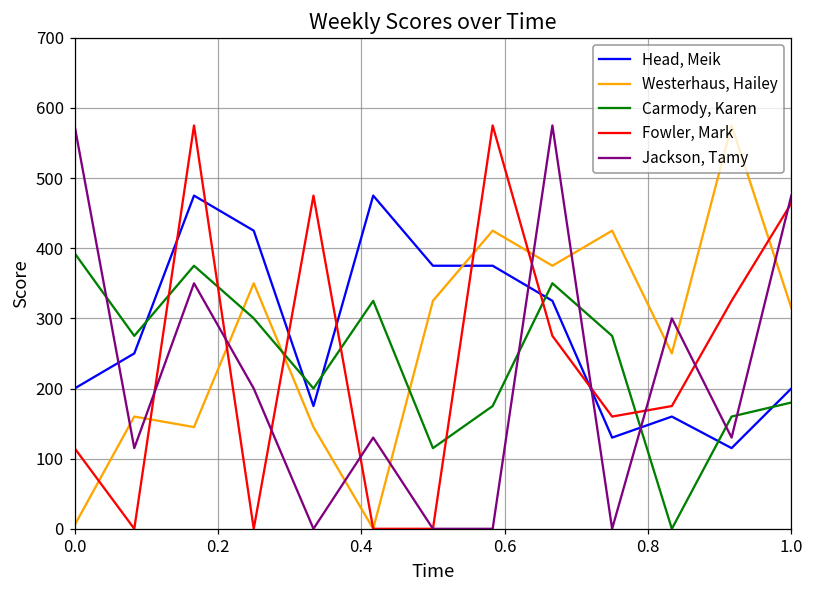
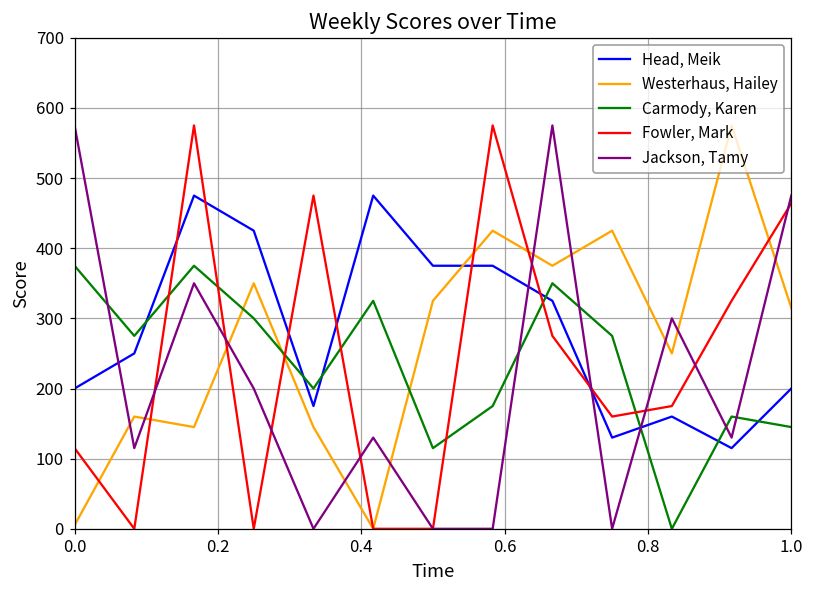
  {
    "Head, Meik": {
      "0.0": 200,
      "1.0": 200
    },
    "Westerhaus, Hailey": {
      "0.0": 10,
      "1.0": 320
    },
    "Carmody, Karen": {
-     "0.0": 390,
-     "1.0": 180
+     "0.0": 380,
+     "1.0": 150
    },
    "Fowler, Mark": {
      "0.0": 120,
      "1.0": 460
    },
    "Jackson, Tamy": {
      "0.0": 580,
      "1.0": 480
    }
  }
